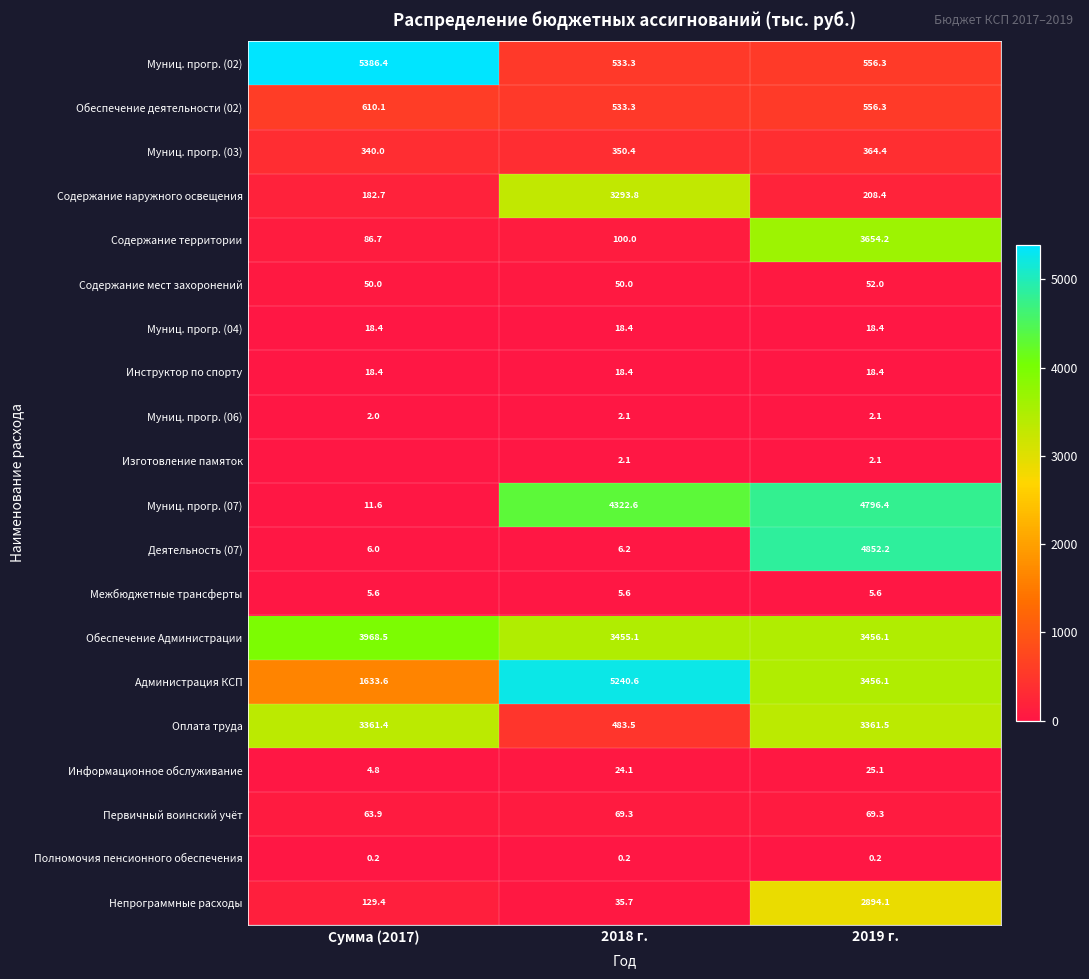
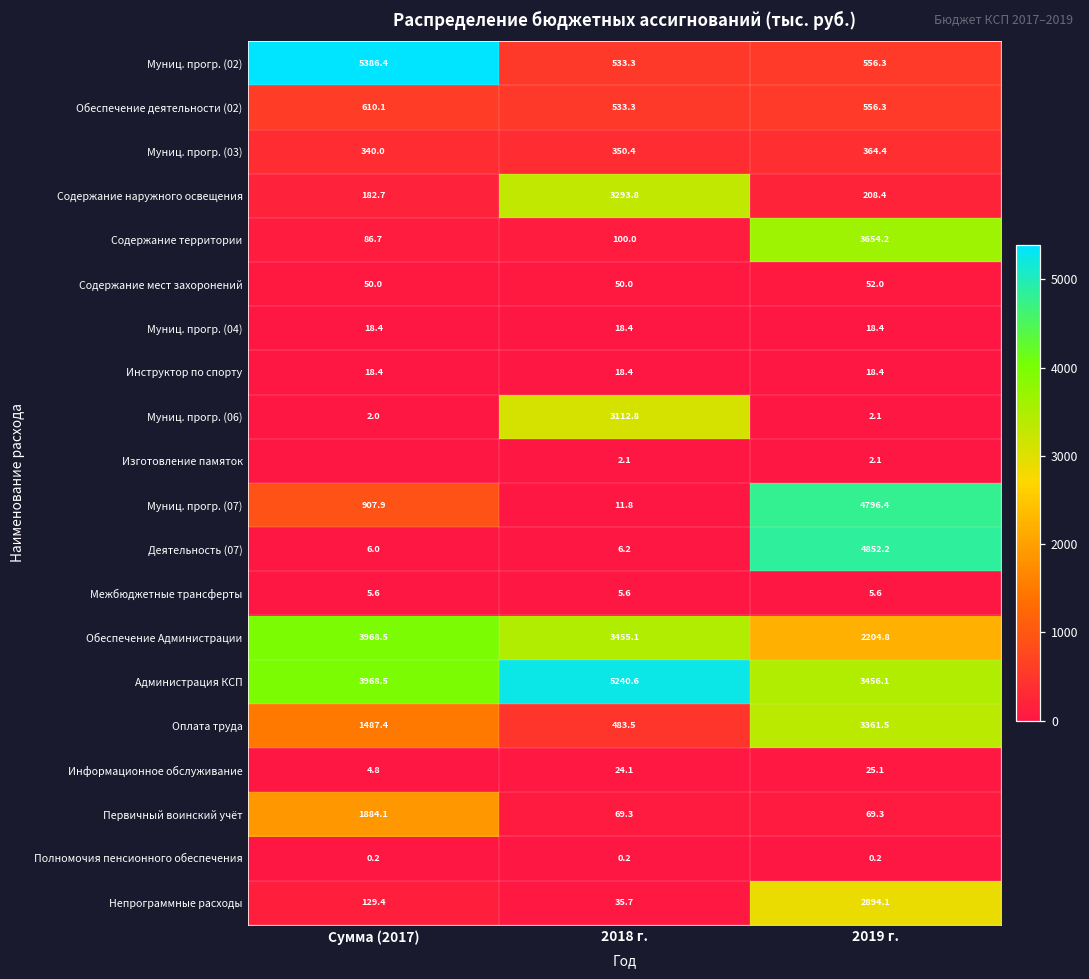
  {
    "Муниц. прогр. (06)": {
-     "2018 г.": 2.1
+     "2018 г.": 3112.8
    },
    "Муниц. прогр. (07)": {
-     "Сумма (2017)": 11.6,
-     "2018 г.": 4322.6
+     "Сумма (2017)": 907.9,
+     "2018 г.": 11.8
    },
    "Обеспечение Администрации": {
-     "2019 г.": 3456.1
+     "2019 г.": 2204.8
    },
    "Администрация КСП": {
-     "Сумма (2017)": 1633.6
+     "Сумма (2017)": 3968.5
    },
    "Оплата труда": {
-     "Сумма (2017)": 3361.4
+     "Сумма (2017)": 1487.4
    },
    "Первичный воинский учёт": {
-     "Сумма (2017)": 63.9
+     "Сумма (2017)": 1884.1
    }
  }
